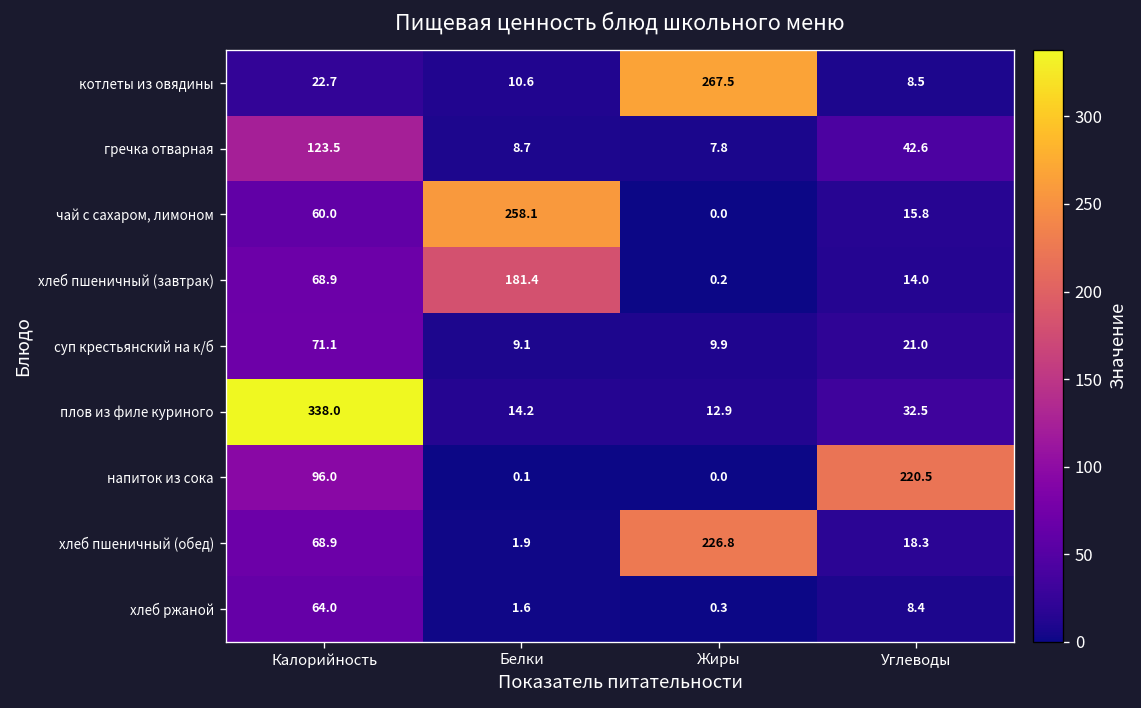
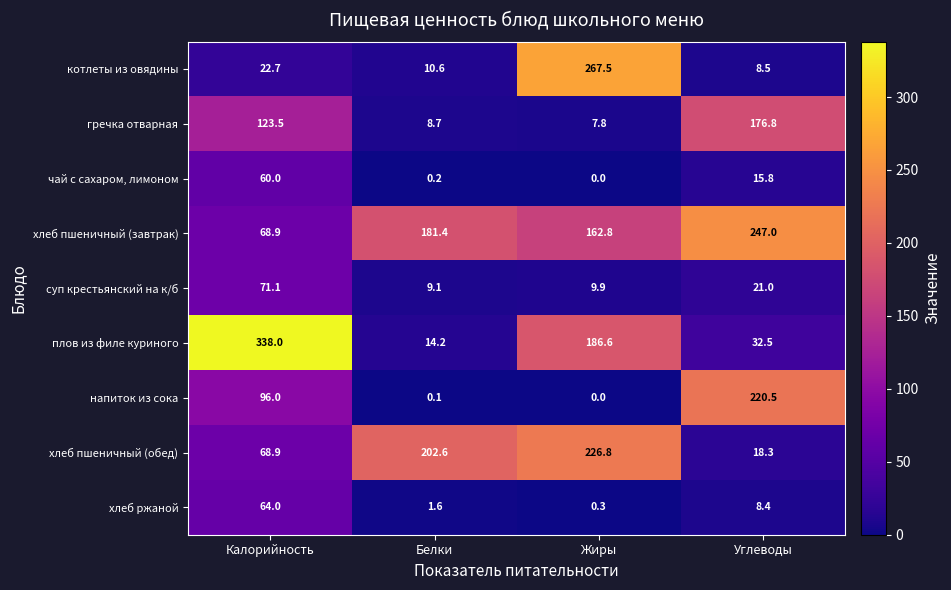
  {
    "котлеты из овядины": {
      "Калорийность": 22.7,
      "Белки": 10.6,
      "Жиры": 267.5,
      "Углеводы": 8.5
    },
    "гречка отварная": {
      "Калорийность": 123.5,
      "Белки": 8.7,
      "Жиры": 7.8,
-     "Углеводы": 42.6
+     "Углеводы": 176.8
    },
    "чай с сахаром, лимоном": {
      "Калорийность": 60.0,
-     "Белки": 258.1,
+     "Белки": 0.2,
      "Жиры": 0.0,
      "Углеводы": 15.8
    },
    "хлеб пшеничный (завтрак)": {
      "Калорийность": 68.9,
      "Белки": 181.4,
-     "Жиры": 0.2,
-     "Углеводы": 14.0
+     "Жиры": 162.8,
+     "Углеводы": 247.0
    },
    "суп крестьянский на к/б": {
      "Калорийность": 71.1,
      "Белки": 9.1,
      "Жиры": 9.9,
      "Углеводы": 21.0
    },
    "плов из филе куриного": {
      "Калорийность": 338.0,
      "Белки": 14.2,
-     "Жиры": 12.9,
+     "Жиры": 186.6,
      "Углеводы": 32.5
    },
    "напиток из сока": {
      "Калорийность": 96.0,
      "Белки": 0.1,
      "Жиры": 0.0,
      "Углеводы": 220.5
    },
    "хлеб пшеничный (обед)": {
      "Калорийность": 68.9,
-     "Белки": 1.9,
+     "Белки": 202.6,
      "Жиры": 226.8,
      "Углеводы": 18.3
    },
    "хлеб ржаной": {
      "Калорийность": 64.0,
      "Белки": 1.6,
      "Жиры": 0.3,
      "Углеводы": 8.4
    }
  }
